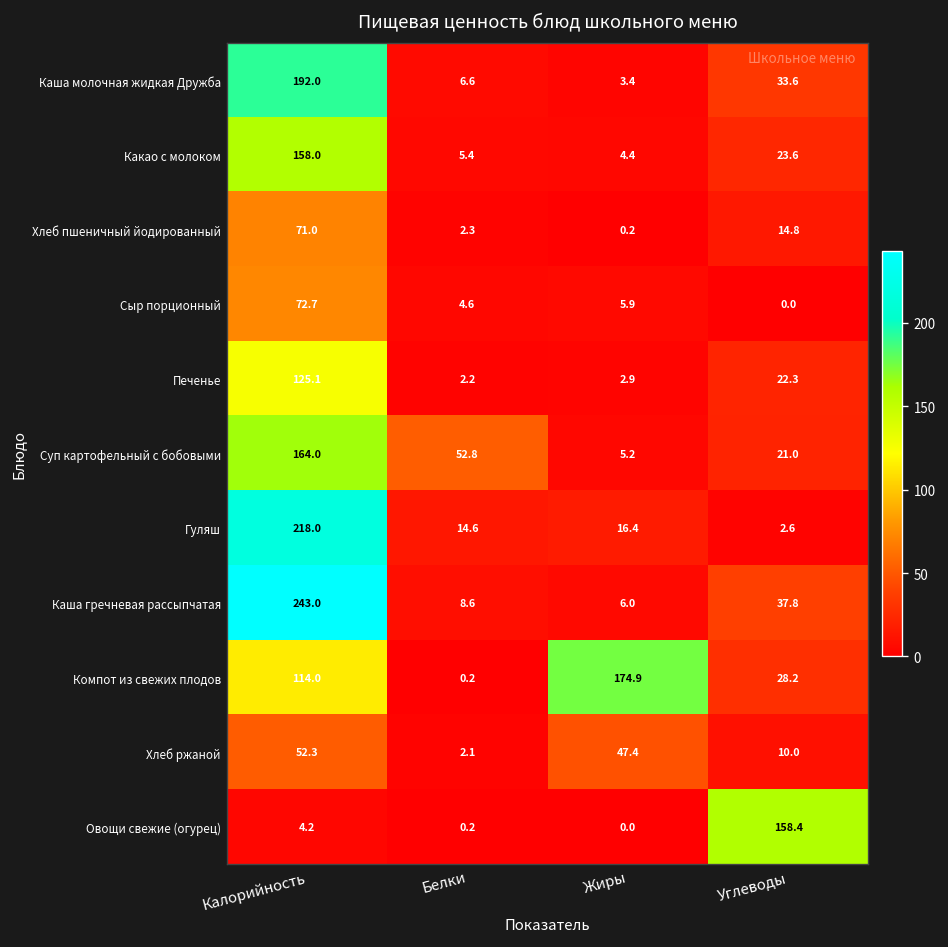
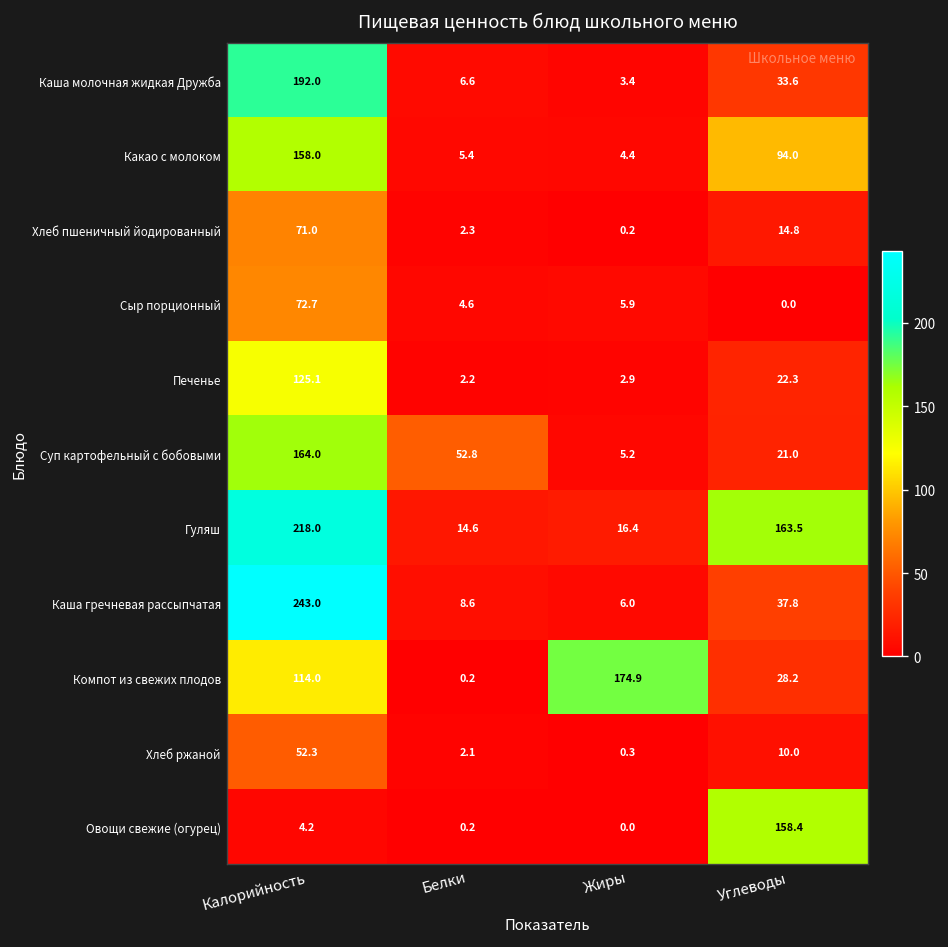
  {
    "Каша молочная жидкая Дружба": {
      "Калорийность": 192.0,
      "Белки": 6.6,
      "Жиры": 3.4
    },
    "Какао с молоком": {
      "Калорийность": 158.0,
      "Белки": 5.4,
      "Жиры": 4.4,
-     "Углеводы": 23.6
+     "Углеводы": 94.0
    },
    "Хлеб пшеничный йодированный": {
      "Калорийность": 71.0,
      "Белки": 2.3,
      "Жиры": 0.2,
      "Углеводы": 14.8
    },
    "Сыр порционный": {
      "Калорийность": 72.7,
      "Белки": 4.6,
      "Жиры": 5.9,
      "Углеводы": 0.0
    },
    "Печенье": {
      "Калорийность": 125.1,
      "Белки": 2.2,
      "Жиры": 2.9,
      "Углеводы": 22.3
    },
    "Суп картофельный с бобовыми": {
      "Калорийность": 164.0,
      "Белки": 52.8,
      "Жиры": 5.2,
      "Углеводы": 21.0
    },
    "Гуляш": {
      "Калорийность": 218.0,
      "Белки": 14.6,
      "Жиры": 16.4,
-     "Углеводы": 2.6
+     "Углеводы": 163.5
    },
    "Каша гречневая рассыпчатая": {
      "Калорийность": 243.0,
      "Белки": 8.6,
      "Жиры": 6.0,
      "Углеводы": 37.8
    },
    "Компот из свежих плодов": {
      "Калорийность": 114.0,
      "Белки": 0.2,
      "Жиры": 174.9,
      "Углеводы": 28.2
    },
    "Хлеб ржаной": {
      "Калорийность": 52.3,
      "Белки": 2.1,
-     "Жиры": 47.4,
+     "Жиры": 0.3,
      "Углеводы": 10.0
    },
    "Овощи свежие (огурец)": {
      "Калорийность": 4.2,
      "Белки": 0.2,
      "Жиры": 0.0,
      "Углеводы": 158.4
    }
  }
